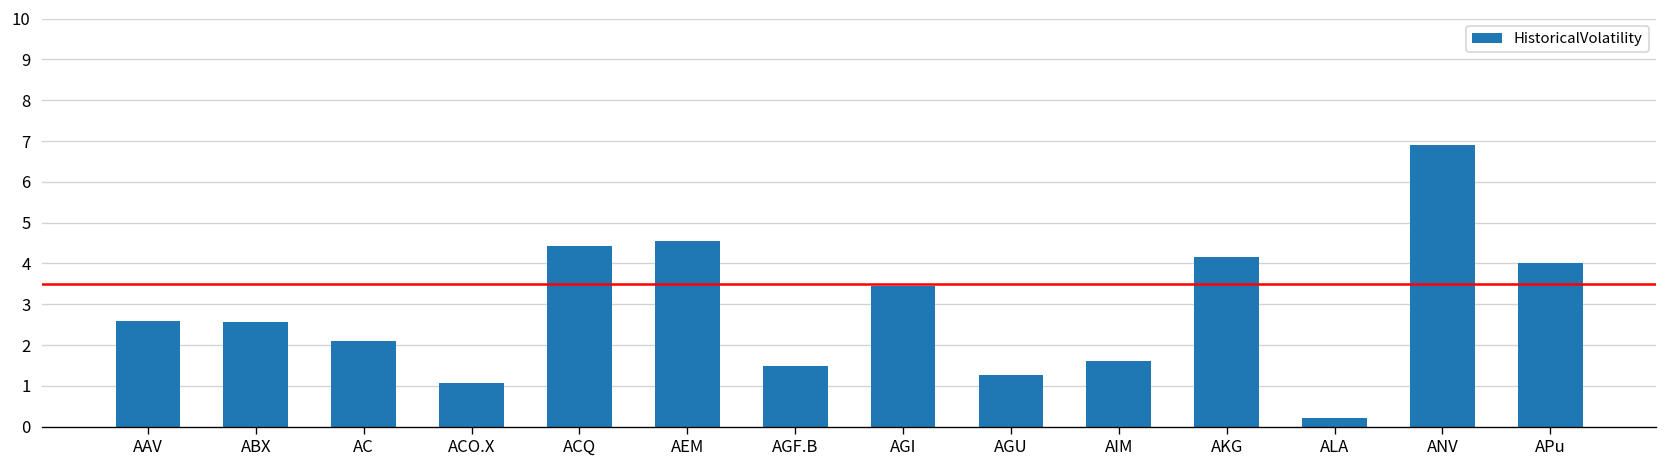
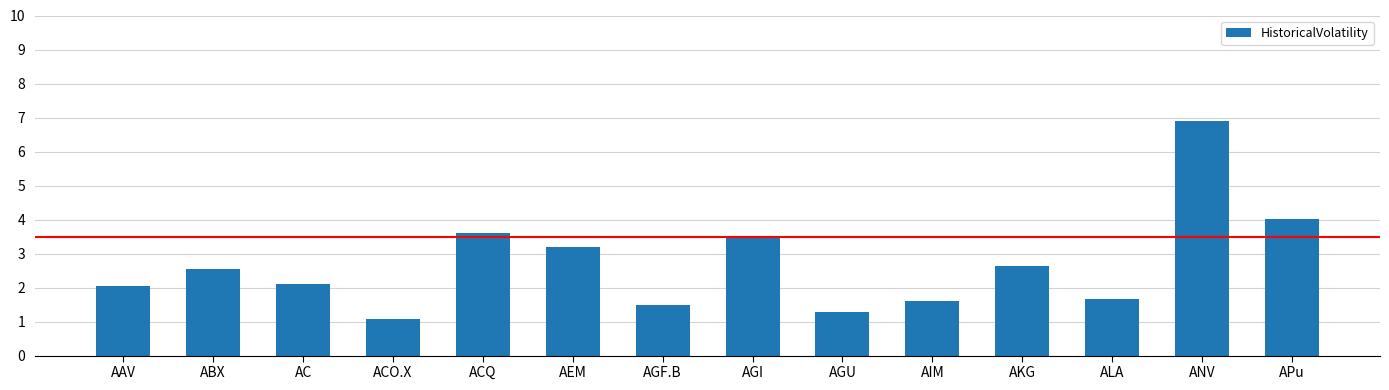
  {
-   "AAV": 2.6,
+   "AAV": 2.1,
    "ABX": 2.6,
    "AC": 2.1,
    "ACO.X": 1.1,
-   "ACQ": 4.4,
-   "AEM": 4.5,
+   "ACQ": 3.6,
+   "AEM": 3.2,
    "AGF.B": 1.5,
    "AGI": 3.4,
    "AGU": 1.3,
    "AIM": 1.6,
-   "AKG": 4.2,
-   "ALA": 0.2,
+   "AKG": 2.6,
+   "ALA": 1.7,
    "ANV": 6.9,
    "APu": 4.0
  }
